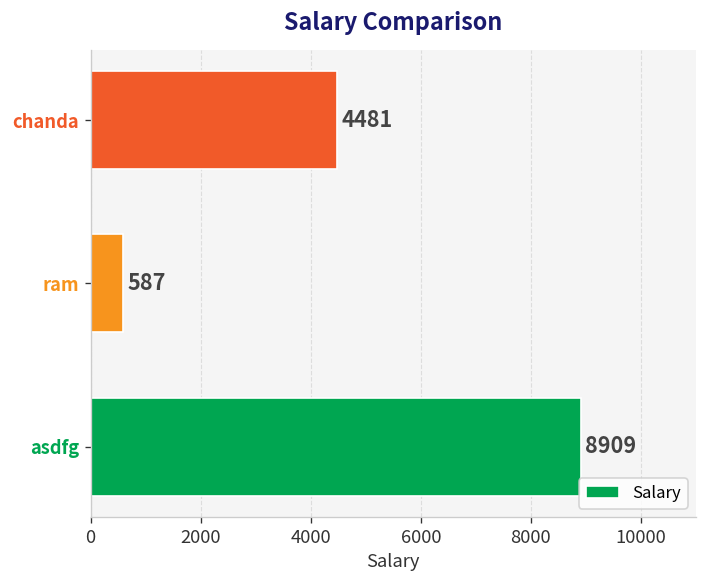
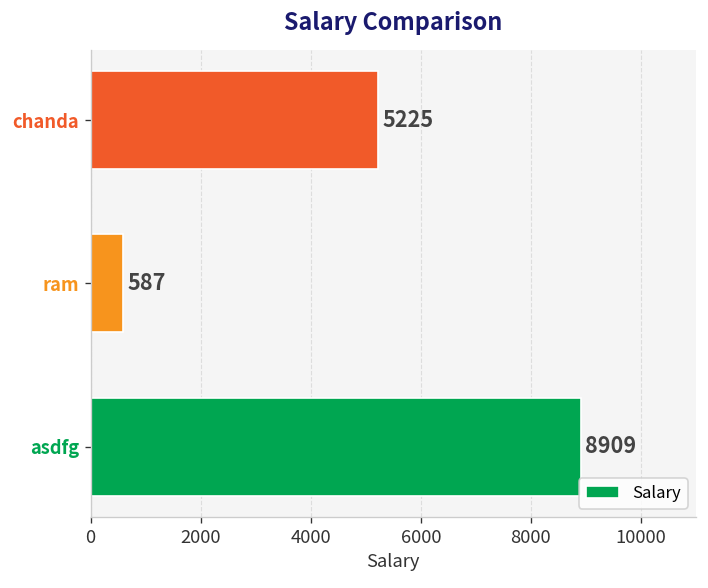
  {
-   "chanda": 4481,
+   "chanda": 5225,
    "ram": 587,
    "asdfg": 8909
  }
